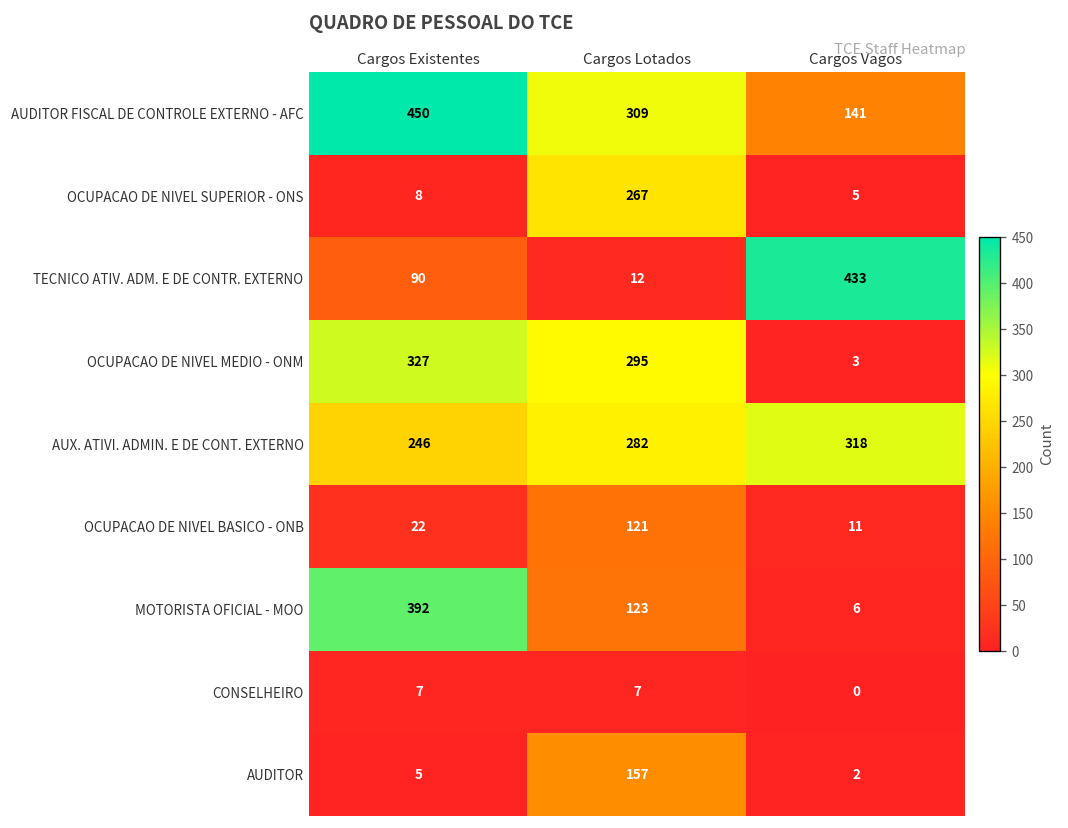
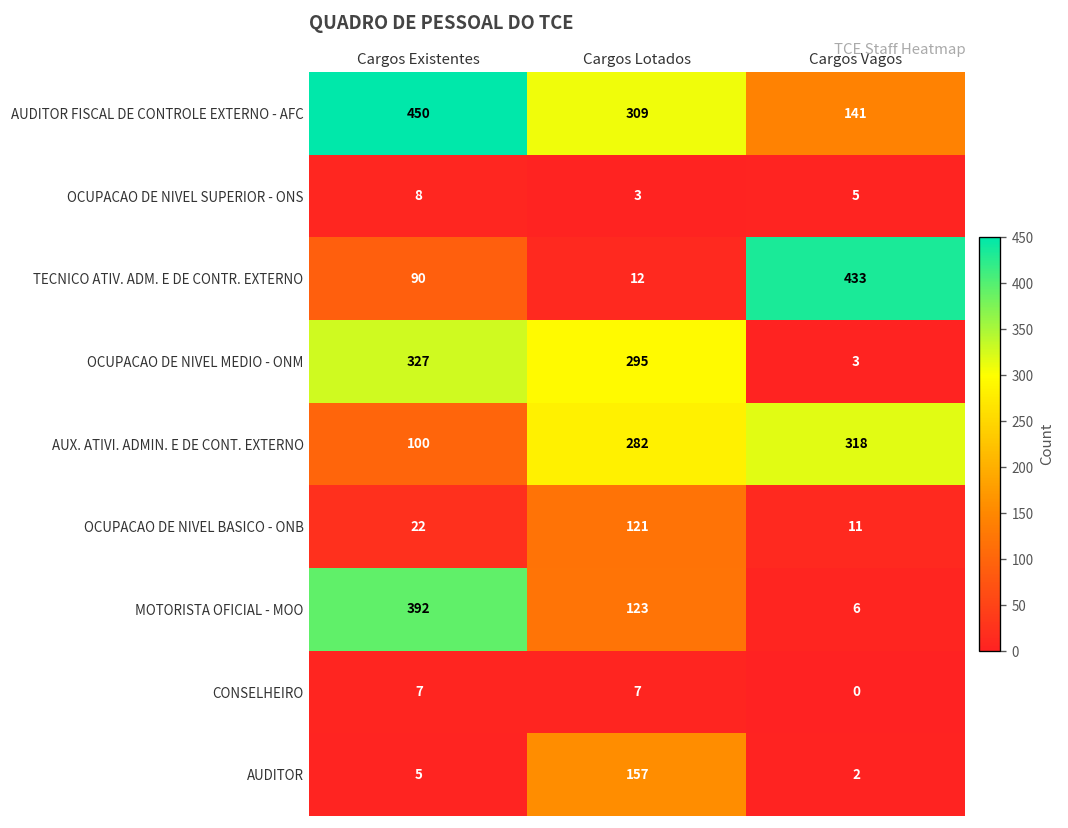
  {
    "AUDITOR FISCAL DE CONTROLE EXTERNO - AFC": {
      "Cargos Existentes": 450,
      "Cargos Lotados": 309,
      "Cargos Vagos": 141
    },
    "OCUPACAO DE NIVEL SUPERIOR - ONS": {
      "Cargos Existentes": 8,
-     "Cargos Lotados": 267,
+     "Cargos Lotados": 3,
      "Cargos Vagos": 5
    },
    "TECNICO ATIV. ADM. E DE CONTR. EXTERNO": {
      "Cargos Existentes": 90,
      "Cargos Lotados": 12,
      "Cargos Vagos": 433
    },
    "OCUPACAO DE NIVEL MEDIO - ONM": {
      "Cargos Existentes": 327,
      "Cargos Lotados": 295,
      "Cargos Vagos": 3
    },
    "AUX. ATIVI. ADMIN. E DE CONT. EXTERNO": {
-     "Cargos Existentes": 246,
+     "Cargos Existentes": 100,
      "Cargos Lotados": 282,
      "Cargos Vagos": 318
    },
    "OCUPACAO DE NIVEL BASICO - ONB": {
      "Cargos Existentes": 22,
      "Cargos Lotados": 121,
      "Cargos Vagos": 11
    },
    "MOTORISTA OFICIAL - MOO": {
      "Cargos Existentes": 392,
      "Cargos Lotados": 123,
      "Cargos Vagos": 6
    },
    "CONSELHEIRO": {
      "Cargos Existentes": 7,
      "Cargos Lotados": 7,
      "Cargos Vagos": 0
    },
    "AUDITOR": {
      "Cargos Existentes": 5,
      "Cargos Lotados": 157,
      "Cargos Vagos": 2
    }
  }
